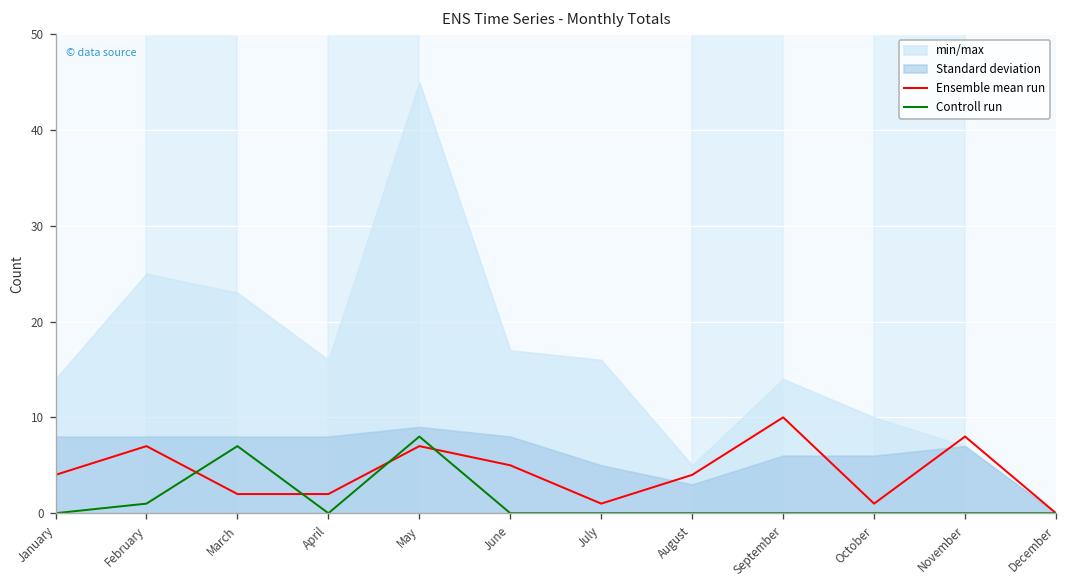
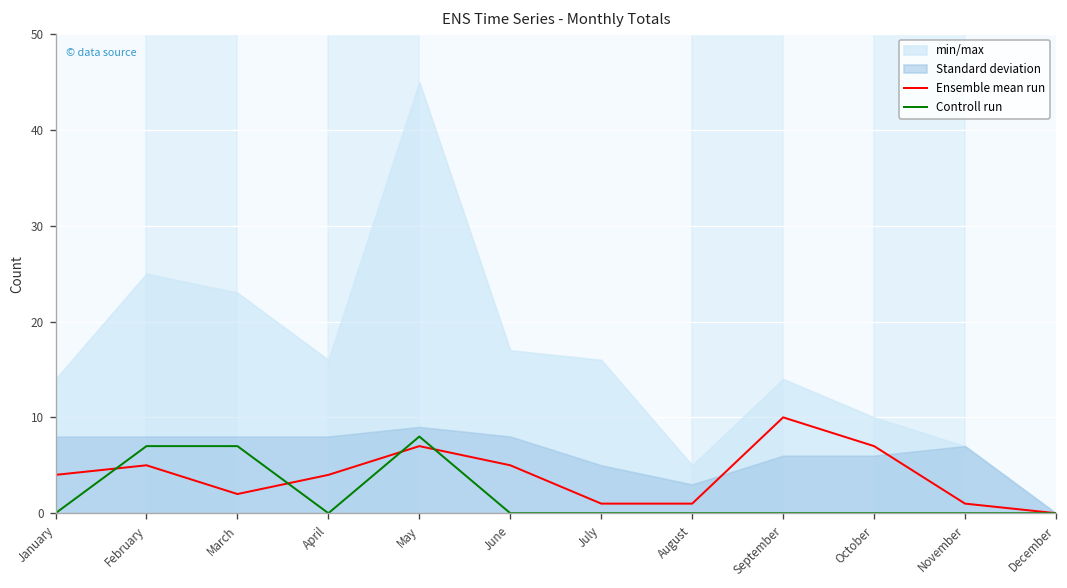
  {
    "Ensemble mean run": {
      "January": 4,
-     "February": 7,
+     "February": 5,
      "March": 2,
-     "April": 2,
+     "April": 4,
      "May": 7,
      "June": 5,
      "July": 1,
-     "August": 4,
+     "August": 1,
      "September": 10,
-     "October": 1,
-     "November": 8
+     "October": 7,
+     "November": 1
    },
    "Controll run": {
      "January": 0,
-     "February": 1,
+     "February": 7,
      "March": 7,
      "April": 0,
      "May": 8,
      "June": 0,
      "July": 0,
      "August": 0,
      "September": 0,
      "October": 0,
      "November": 0
    }
  }
